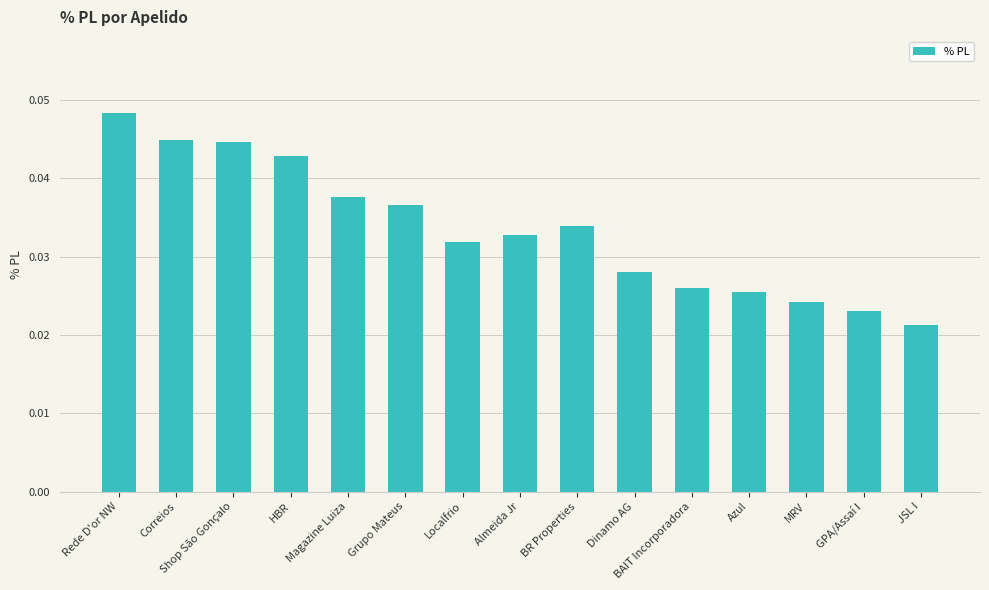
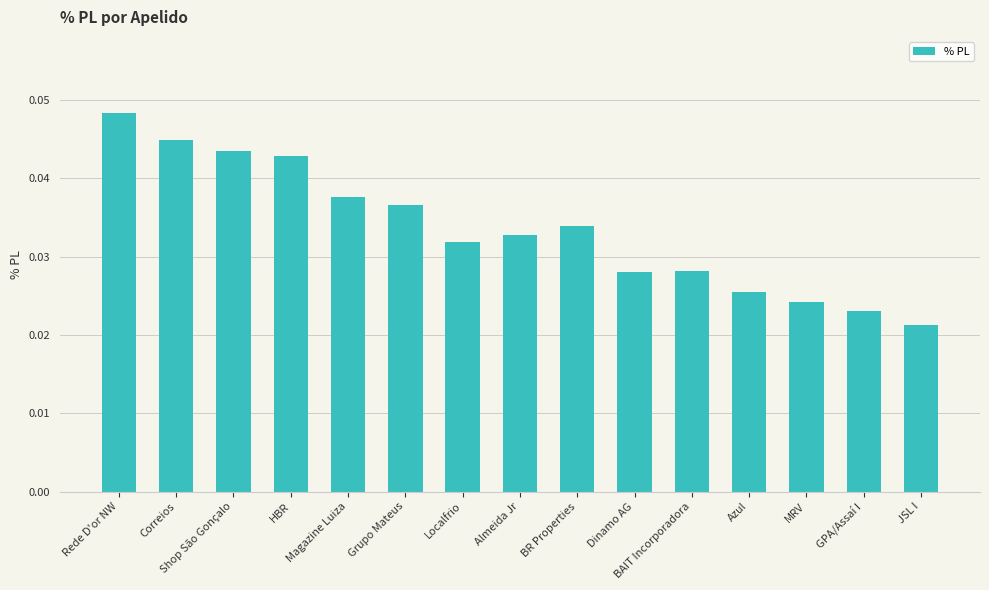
  {
    "Rede D'or NW": 0.048,
    "Correios": 0.045,
-   "Shop São Gonçalo": 0.045,
+   "Shop São Gonçalo": 0.044,
    "HBR": 0.043,
    "Magazine Luiza": 0.038,
    "Grupo Mateus": 0.037,
    "Localfrio": 0.032,
    "Almeida Jr": 0.033,
    "BR Properties": 0.034,
    "Dinamo AG": 0.028,
-   "BAIT Incorporadora": 0.026,
+   "BAIT Incorporadora": 0.028,
    "Azul": 0.026,
    "MRV": 0.024,
    "GPA/Assaí I": 0.023,
    "JSL I": 0.021
  }
